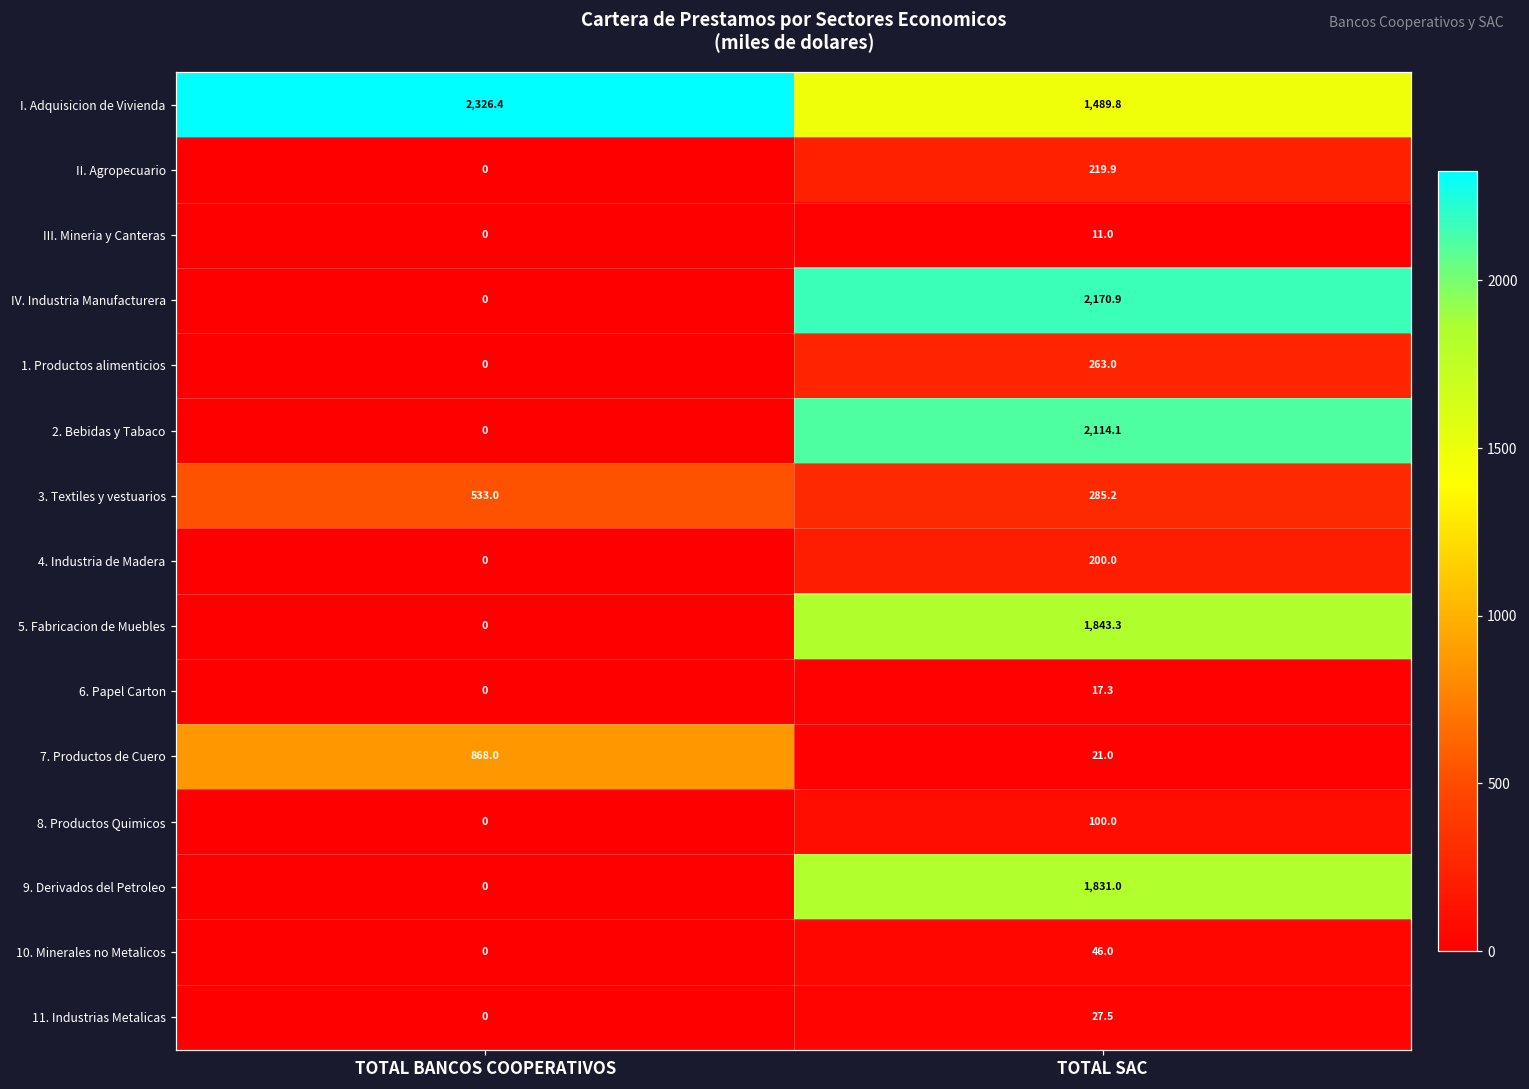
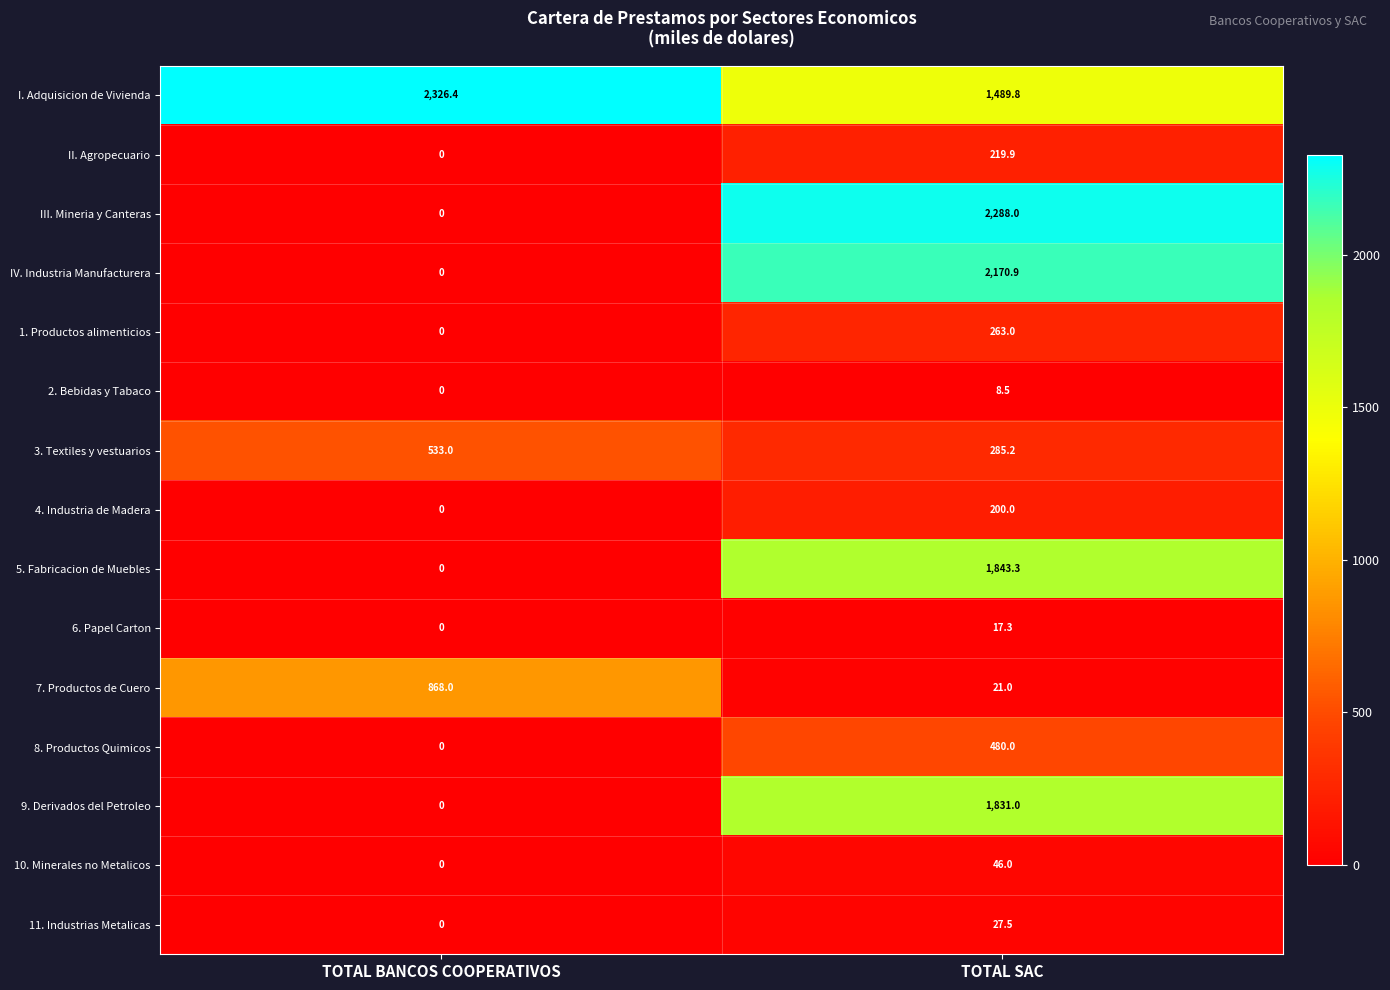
  {
    "I. Adquisicion de Vivienda": {
      "TOTAL BANCOS COOPERATIVOS": "2,326.4",
      "TOTAL SAC": "1,489.8"
    },
    "II. Agropecuario": {
      "TOTAL BANCOS COOPERATIVOS": "0",
      "TOTAL SAC": "219.9"
    },
    "III. Mineria y Canteras": {
      "TOTAL BANCOS COOPERATIVOS": "0",
-     "TOTAL SAC": "11.0"
+     "TOTAL SAC": "2,288.0"
    },
    "IV. Industria Manufacturera": {
      "TOTAL BANCOS COOPERATIVOS": "0",
      "TOTAL SAC": "2,170.9"
    },
    "1. Productos alimenticios": {
      "TOTAL BANCOS COOPERATIVOS": "0",
      "TOTAL SAC": "263.0"
    },
    "2. Bebidas y Tabaco": {
      "TOTAL BANCOS COOPERATIVOS": "0",
-     "TOTAL SAC": "2,114.1"
+     "TOTAL SAC": "8.5"
    },
    "3. Textiles y vestuarios": {
      "TOTAL BANCOS COOPERATIVOS": "533.0",
      "TOTAL SAC": "285.2"
    },
    "4. Industria de Madera": {
      "TOTAL BANCOS COOPERATIVOS": "0",
      "TOTAL SAC": "200.0"
    },
    "5. Fabricacion de Muebles": {
      "TOTAL BANCOS COOPERATIVOS": "0",
      "TOTAL SAC": "1,843.3"
    },
    "6. Papel Carton": {
      "TOTAL BANCOS COOPERATIVOS": "0",
      "TOTAL SAC": "17.3"
    },
    "7. Productos de Cuero": {
      "TOTAL BANCOS COOPERATIVOS": "868.0",
      "TOTAL SAC": "21.0"
    },
    "8. Productos Quimicos": {
      "TOTAL BANCOS COOPERATIVOS": "0",
-     "TOTAL SAC": "100.0"
+     "TOTAL SAC": "480.0"
    },
    "9. Derivados del Petroleo": {
      "TOTAL BANCOS COOPERATIVOS": "0",
      "TOTAL SAC": "1,831.0"
    },
    "10. Minerales no Metalicos": {
      "TOTAL BANCOS COOPERATIVOS": "0",
      "TOTAL SAC": "46.0"
    },
    "11. Industrias Metalicas": {
      "TOTAL BANCOS COOPERATIVOS": "0",
      "TOTAL SAC": "27.5"
    }
  }
